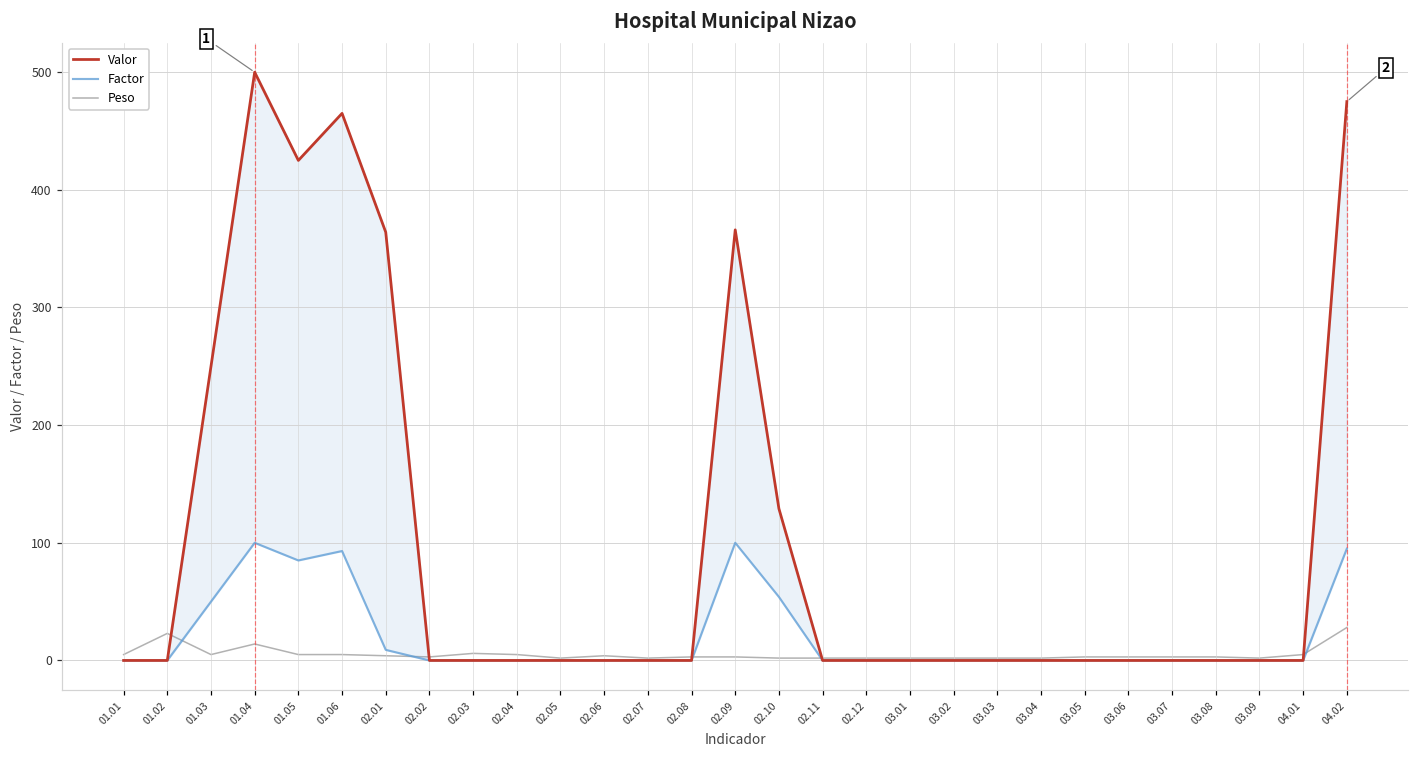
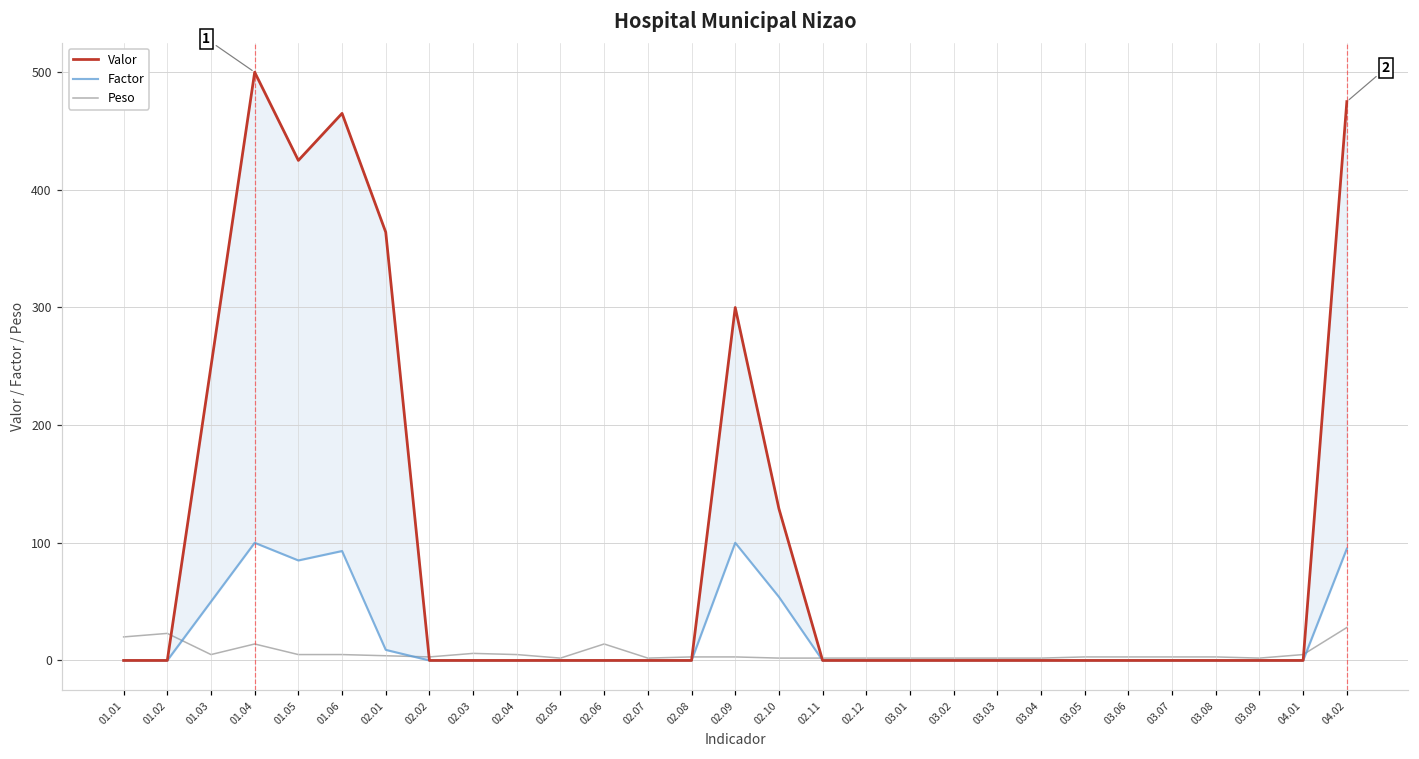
  {
    "Valor": {
      "01.03": 250,
      "01.05": 425,
      "01.06": 465,
      "02.01": 364,
-     "02.09": 366,
+     "02.09": 300,
      "02.10": 129
    },
    "Factor": {
      "01.03": 50,
      "01.04": 100,
      "01.05": 85,
      "01.06": 93,
      "02.01": 9,
      "02.09": 100,
      "02.10": 54,
      "04.02": 95
    },
    "Peso": {
-     "01.01": 5,
+     "01.01": 20,
      "01.02": 23,
      "01.03": 5,
      "01.04": 14,
      "01.05": 5,
      "01.06": 5,
      "02.01": 4,
      "02.02": 3,
      "02.03": 6,
      "02.04": 5,
-     "02.06": 4,
+     "02.06": 14,
      "02.08": 3,
      "02.09": 3,
      "02.10": 2,
      "03.05": 3,
      "03.06": 3,
      "03.07": 3,
      "03.08": 3,
      "04.01": 5,
      "04.02": 28
    }
  }
